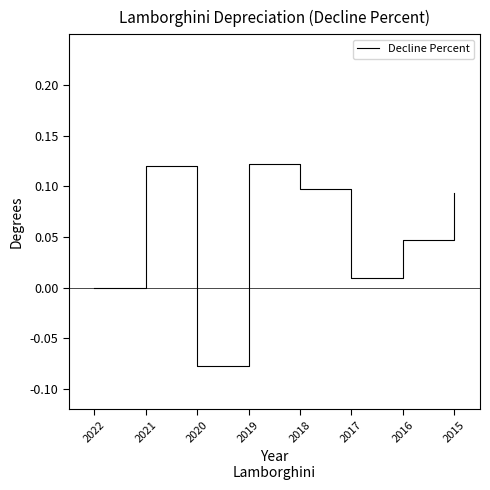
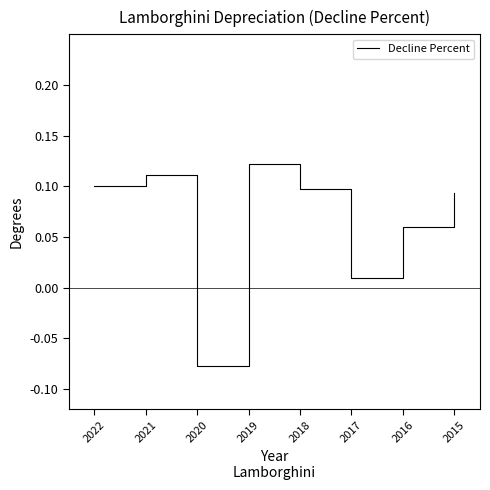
  {
-   "2022": 0.0,
-   "2021": 0.121,
+   "2022": 0.1,
+   "2021": 0.111,
    "2020": -0.077,
    "2019": 0.122,
    "2018": 0.098,
    "2017": 0.009,
-   "2016": 0.047,
+   "2016": 0.060,
    "2015": 0.094
  }
